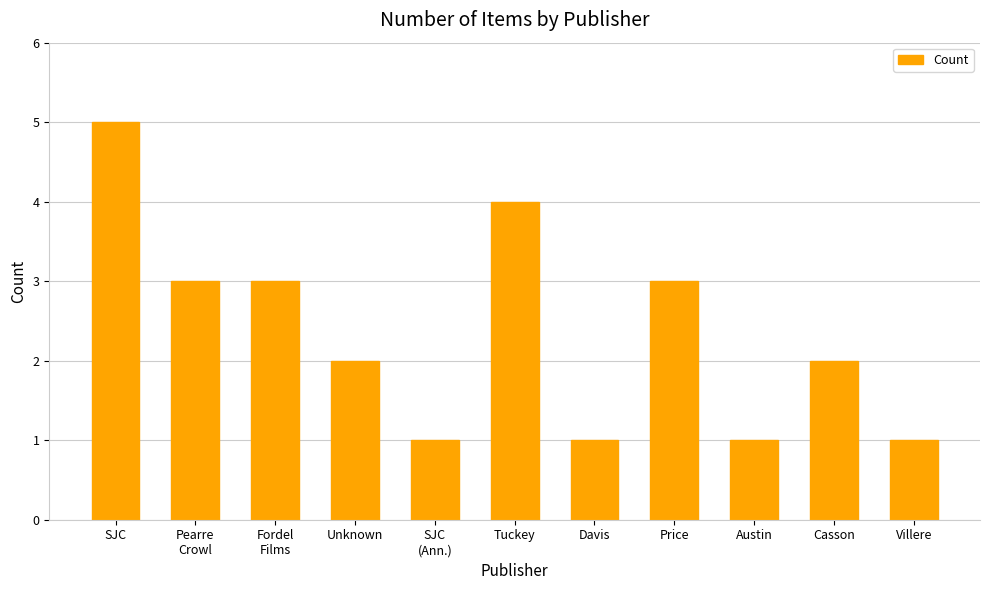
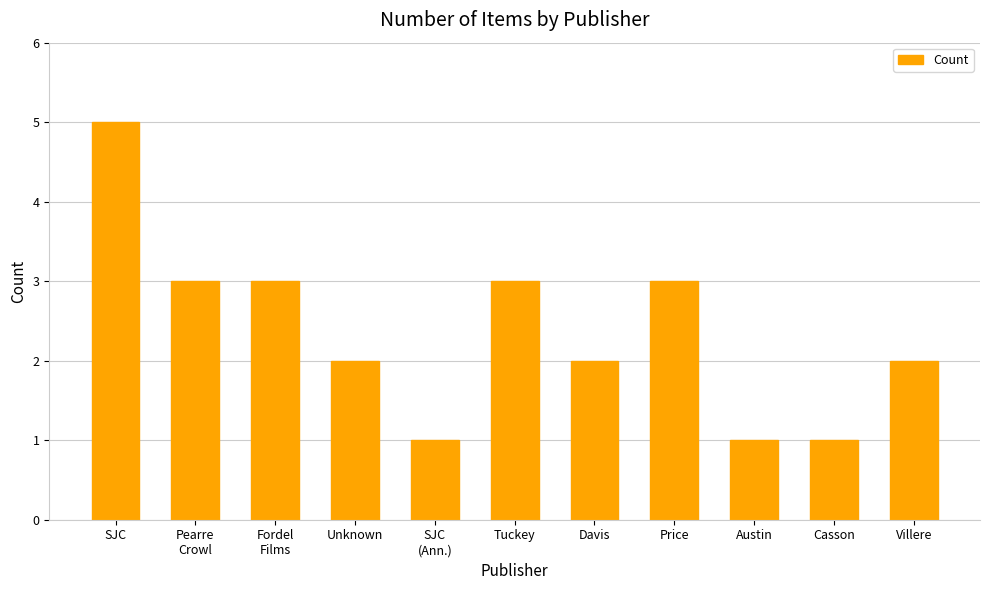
  {
    "SJC": 5,
    "Pearre Crowl": 3,
    "Fordel Films": 3,
    "Unknown": 2,
    "SJC (Ann.)": 1,
-   "Tuckey": 4,
-   "Davis": 1,
+   "Tuckey": 3,
+   "Davis": 2,
    "Price": 3,
    "Austin": 1,
-   "Casson": 2,
-   "Villere": 1
+   "Casson": 1,
+   "Villere": 2
  }
